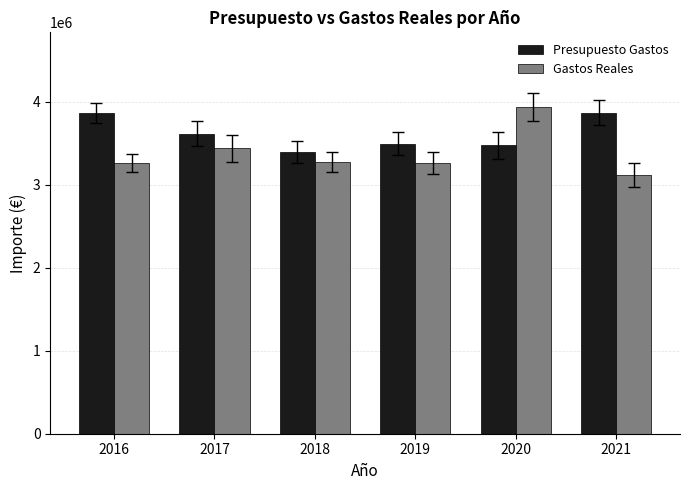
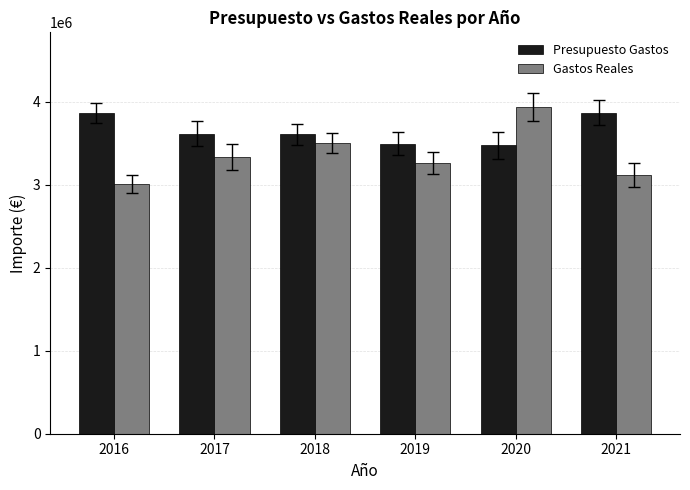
  {
    "Presupuesto Gastos": {
      "2016": 3900000,
      "2017": 3600000,
-     "2018": 3400000,
+     "2018": 3600000,
      "2019": 3500000,
      "2020": 3500000,
      "2021": 3900000
    },
    "Gastos Reales": {
-     "2016": 3300000,
-     "2017": 3400000,
-     "2018": 3300000,
+     "2016": 3000000,
+     "2017": 3300000,
+     "2018": 3500000,
      "2019": 3300000,
      "2020": 3900000,
      "2021": 3100000
    }
  }
